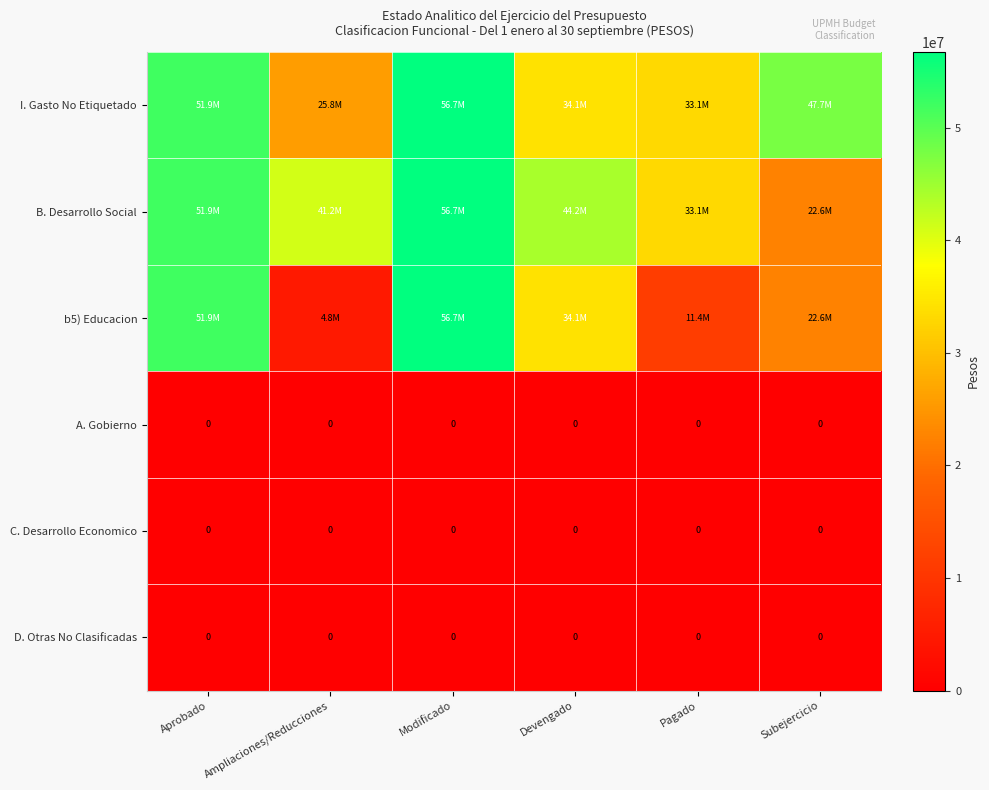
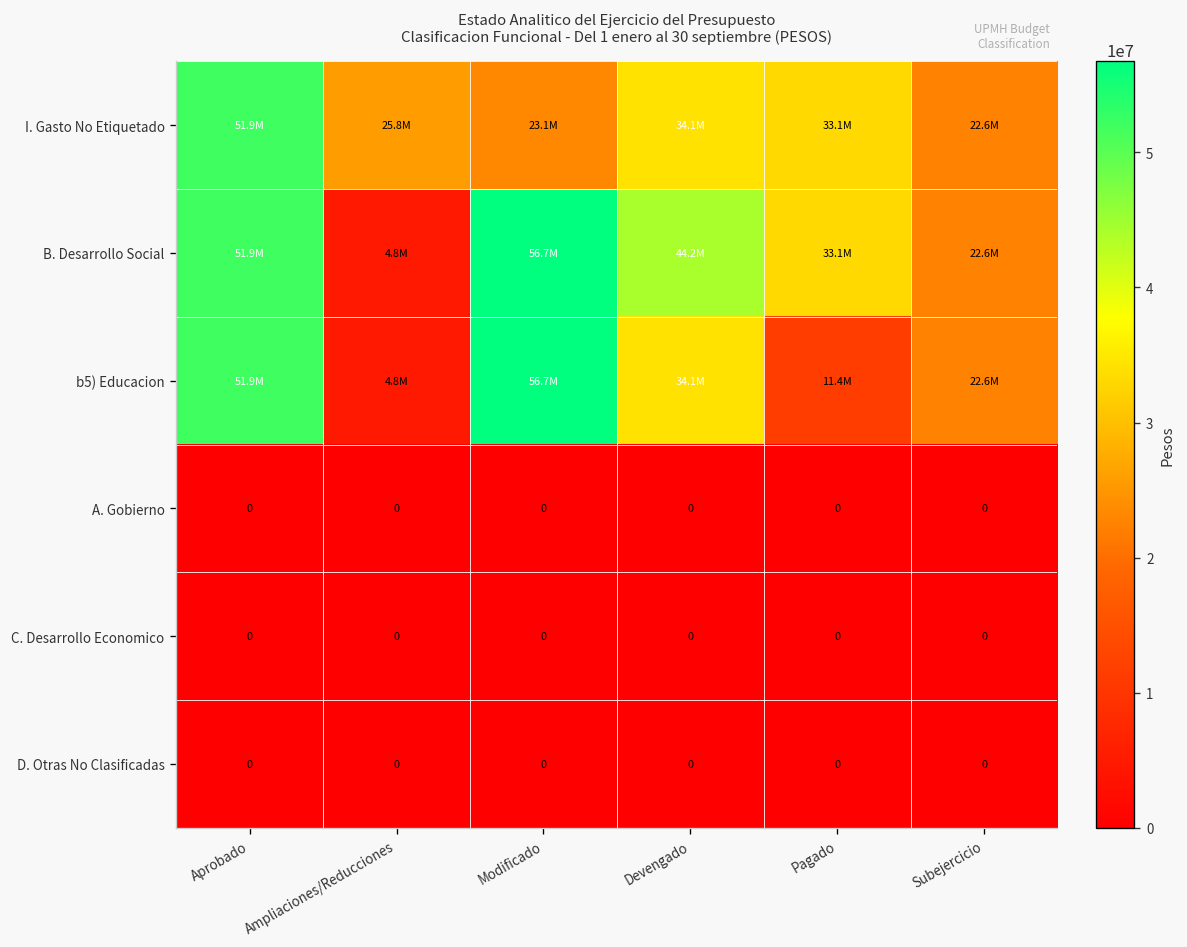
  {
    "I. Gasto No Etiquetado": {
      "Aprobado": "51.9M",
      "Ampliaciones/Reducciones": "25.8M",
-     "Modificado": "56.7M",
+     "Modificado": "23.1M",
      "Devengado": "34.1M",
      "Pagado": "33.1M",
-     "Subejercicio": "47.7M"
+     "Subejercicio": "22.6M"
    },
    "B. Desarrollo Social": {
      "Aprobado": "51.9M",
-     "Ampliaciones/Reducciones": "41.2M",
+     "Ampliaciones/Reducciones": "4.8M",
      "Modificado": "56.7M",
      "Devengado": "44.2M",
      "Pagado": "33.1M",
      "Subejercicio": "22.6M"
    },
    "b5) Educacion": {
      "Aprobado": "51.9M",
      "Ampliaciones/Reducciones": "4.8M",
      "Modificado": "56.7M",
      "Devengado": "34.1M",
      "Pagado": "11.4M",
      "Subejercicio": "22.6M"
    },
    "A. Gobierno": {
      "Aprobado": "0",
      "Ampliaciones/Reducciones": "0",
      "Modificado": "0",
      "Devengado": "0",
      "Pagado": "0",
      "Subejercicio": "0"
    },
    "C. Desarrollo Economico": {
      "Aprobado": "0",
      "Ampliaciones/Reducciones": "0",
      "Modificado": "0",
      "Devengado": "0",
      "Pagado": "0",
      "Subejercicio": "0"
    },
    "D. Otras No Clasificadas": {
      "Aprobado": "0",
      "Ampliaciones/Reducciones": "0",
      "Modificado": "0",
      "Devengado": "0",
      "Pagado": "0",
      "Subejercicio": "0"
    }
  }
